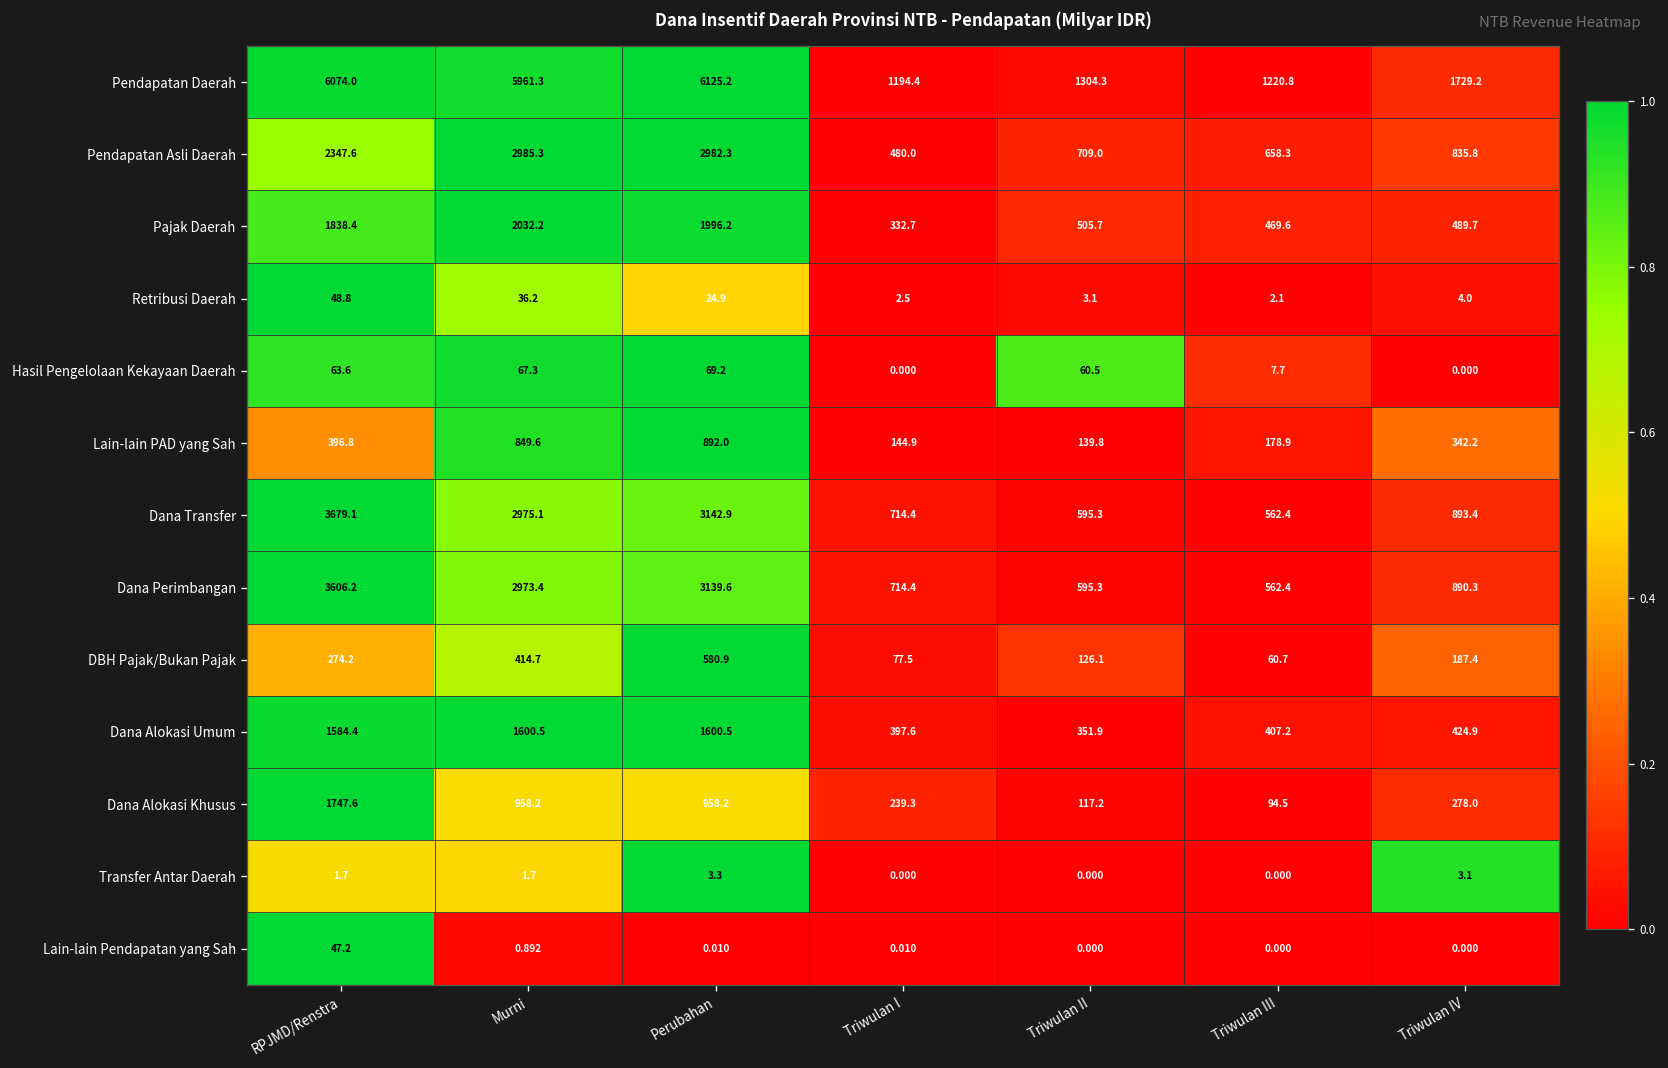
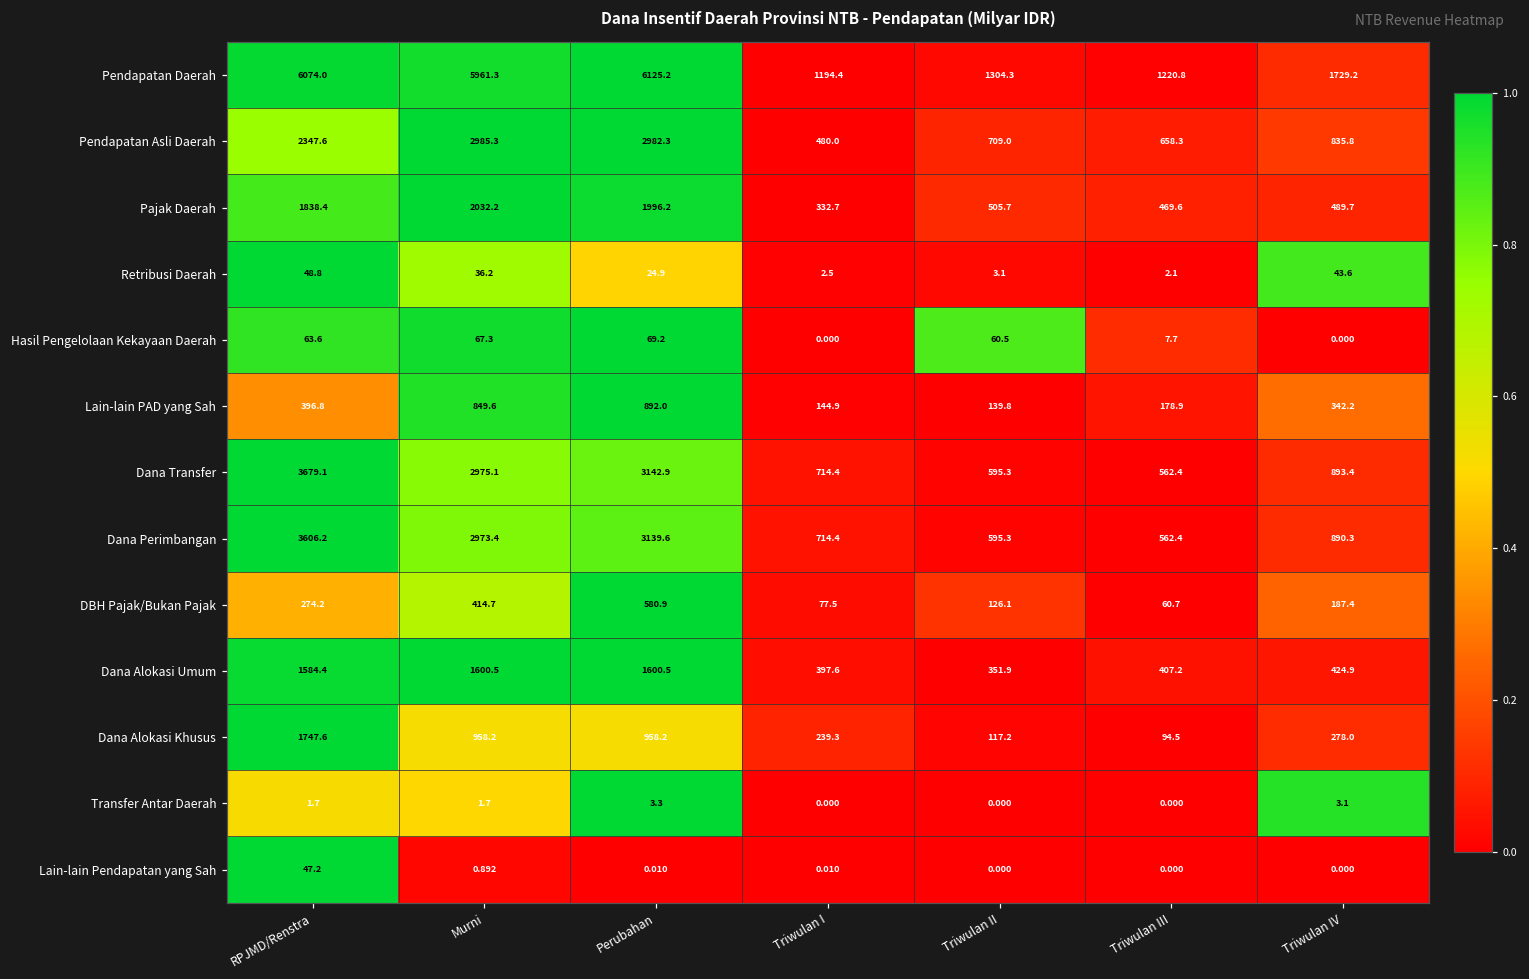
  {
    "Pendapatan Daerah": {
      "RPJMD/Renstra": 6074.0,
      "Murni": 5961.3,
      "Perubahan": 6125.2,
      "Triwulan I": 1194.4,
      "Triwulan II": 1304.3,
      "Triwulan III": 1220.8,
      "Triwulan IV": 1729.2
    },
    "Pendapatan Asli Daerah": {
      "RPJMD/Renstra": 2347.6,
      "Murni": 2985.3,
      "Perubahan": 2982.3,
      "Triwulan I": 480.0,
      "Triwulan II": 709.0,
      "Triwulan III": 658.3,
      "Triwulan IV": 835.8
    },
    "Pajak Daerah": {
      "RPJMD/Renstra": 1838.4,
      "Murni": 2032.2,
      "Perubahan": 1996.2,
      "Triwulan I": 332.7,
      "Triwulan II": 505.7,
      "Triwulan III": 469.6,
      "Triwulan IV": 489.7
    },
    "Retribusi Daerah": {
      "RPJMD/Renstra": 48.8,
      "Murni": 36.2,
      "Perubahan": 24.9,
      "Triwulan I": 2.5,
      "Triwulan II": 3.1,
      "Triwulan III": 2.1,
-     "Triwulan IV": 4.0
+     "Triwulan IV": 43.6
    },
    "Hasil Pengelolaan Kekayaan Daerah": {
      "RPJMD/Renstra": 63.6,
      "Murni": 67.3,
      "Perubahan": 69.2,
      "Triwulan I": 0.000,
      "Triwulan II": 60.5,
      "Triwulan III": 7.7,
      "Triwulan IV": 0.000
    },
    "Lain-lain PAD yang Sah": {
      "RPJMD/Renstra": 396.8,
      "Murni": 849.6,
      "Perubahan": 892.0,
      "Triwulan I": 144.9,
      "Triwulan II": 139.8,
      "Triwulan III": 178.9,
      "Triwulan IV": 342.2
    },
    "Dana Transfer": {
      "RPJMD/Renstra": 3679.1,
      "Murni": 2975.1,
      "Perubahan": 3142.9,
      "Triwulan I": 714.4,
      "Triwulan II": 595.3,
      "Triwulan III": 562.4,
      "Triwulan IV": 893.4
    },
    "Dana Perimbangan": {
      "RPJMD/Renstra": 3606.2,
      "Murni": 2973.4,
      "Perubahan": 3139.6,
      "Triwulan I": 714.4,
      "Triwulan II": 595.3,
      "Triwulan III": 562.4,
      "Triwulan IV": 890.3
    },
    "DBH Pajak/Bukan Pajak": {
      "RPJMD/Renstra": 274.2,
      "Murni": 414.7,
      "Perubahan": 580.9,
      "Triwulan I": 77.5,
      "Triwulan II": 126.1,
      "Triwulan III": 60.7,
      "Triwulan IV": 187.4
    },
    "Dana Alokasi Umum": {
      "RPJMD/Renstra": 1584.4,
      "Murni": 1600.5,
      "Perubahan": 1600.5,
      "Triwulan I": 397.6,
      "Triwulan II": 351.9,
      "Triwulan III": 407.2,
      "Triwulan IV": 424.9
    },
    "Dana Alokasi Khusus": {
      "RPJMD/Renstra": 1747.6,
      "Murni": 958.2,
      "Perubahan": 958.2,
      "Triwulan I": 239.3,
      "Triwulan II": 117.2,
      "Triwulan III": 94.5,
      "Triwulan IV": 278.0
    },
    "Transfer Antar Daerah": {
      "RPJMD/Renstra": 1.7,
      "Murni": 1.7,
      "Perubahan": 3.3,
      "Triwulan I": 0.000,
      "Triwulan II": 0.000,
      "Triwulan III": 0.000,
      "Triwulan IV": 3.1
    },
    "Lain-lain Pendapatan yang Sah": {
      "RPJMD/Renstra": 47.2,
      "Murni": 0.892,
      "Perubahan": 0.010,
      "Triwulan I": 0.010,
      "Triwulan II": 0.000,
      "Triwulan III": 0.000,
      "Triwulan IV": 0.000
    }
  }
